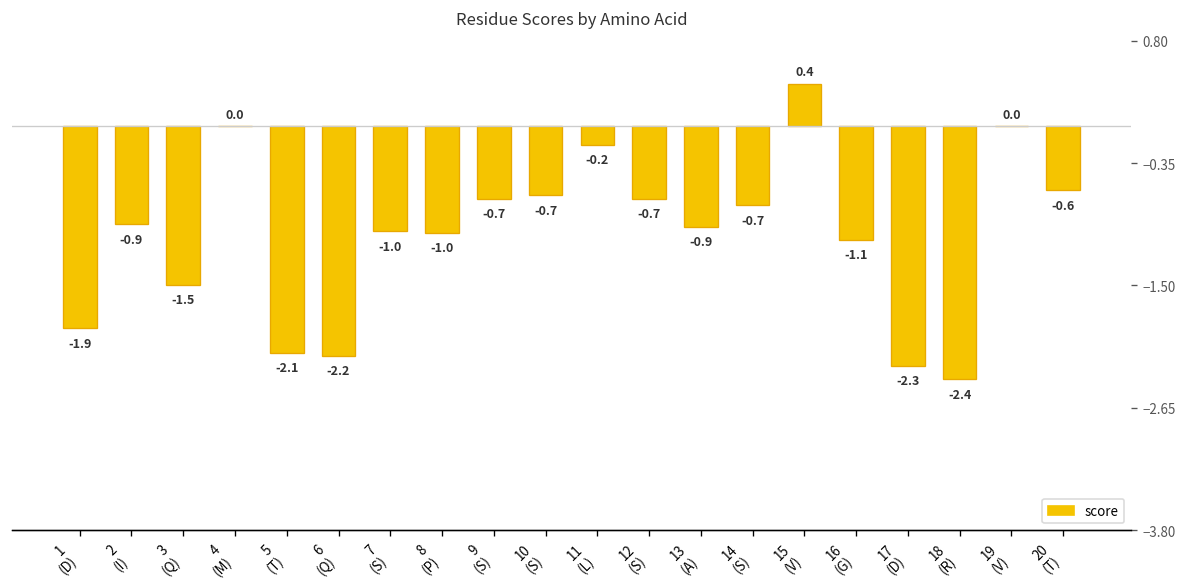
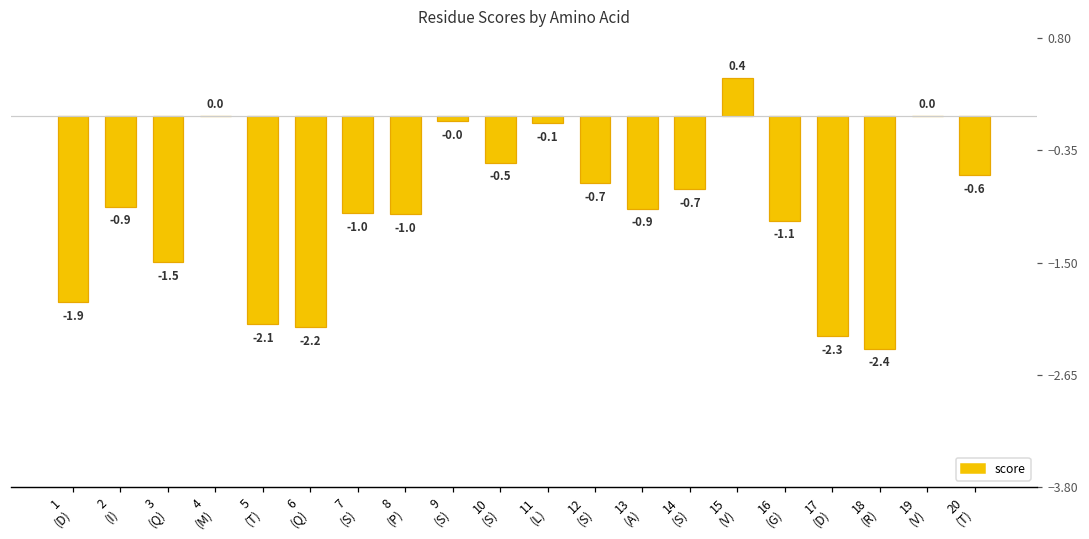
  {
    "1 (D)": -1.9,
    "2 (I)": -0.9,
    "3 (Q)": -1.5,
    "4 (M)": 0.0,
    "5 (T)": -2.1,
    "6 (Q)": -2.2,
    "7 (S)": -1.0,
    "8 (P)": -1.0,
-   "9 (S)": -0.7,
-   "10 (S)": -0.7,
-   "11 (L)": -0.2,
+   "9 (S)": -0.0,
+   "10 (S)": -0.5,
+   "11 (L)": -0.1,
    "12 (S)": -0.7,
    "13 (A)": -0.9,
    "14 (S)": -0.7,
    "15 (V)": 0.4,
    "16 (G)": -1.1,
    "17 (D)": -2.3,
    "18 (R)": -2.4,
    "19 (V)": 0.0,
    "20 (T)": -0.6
  }
